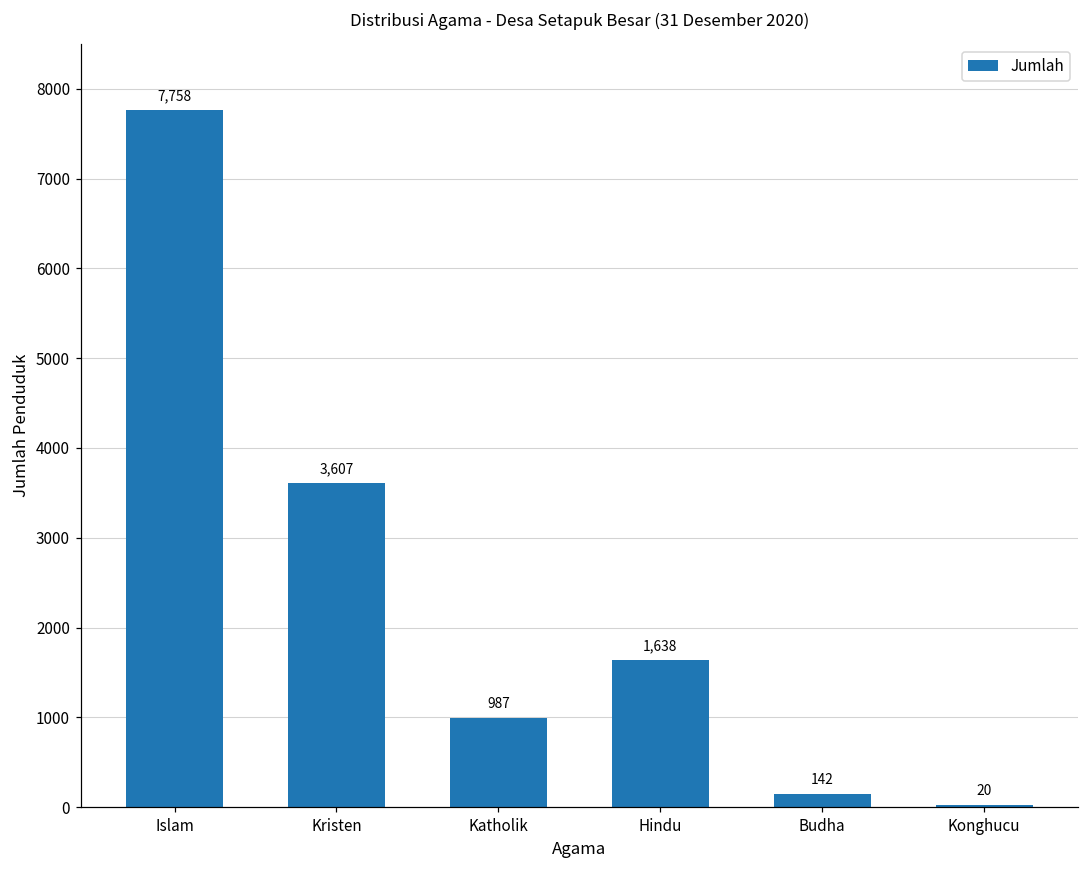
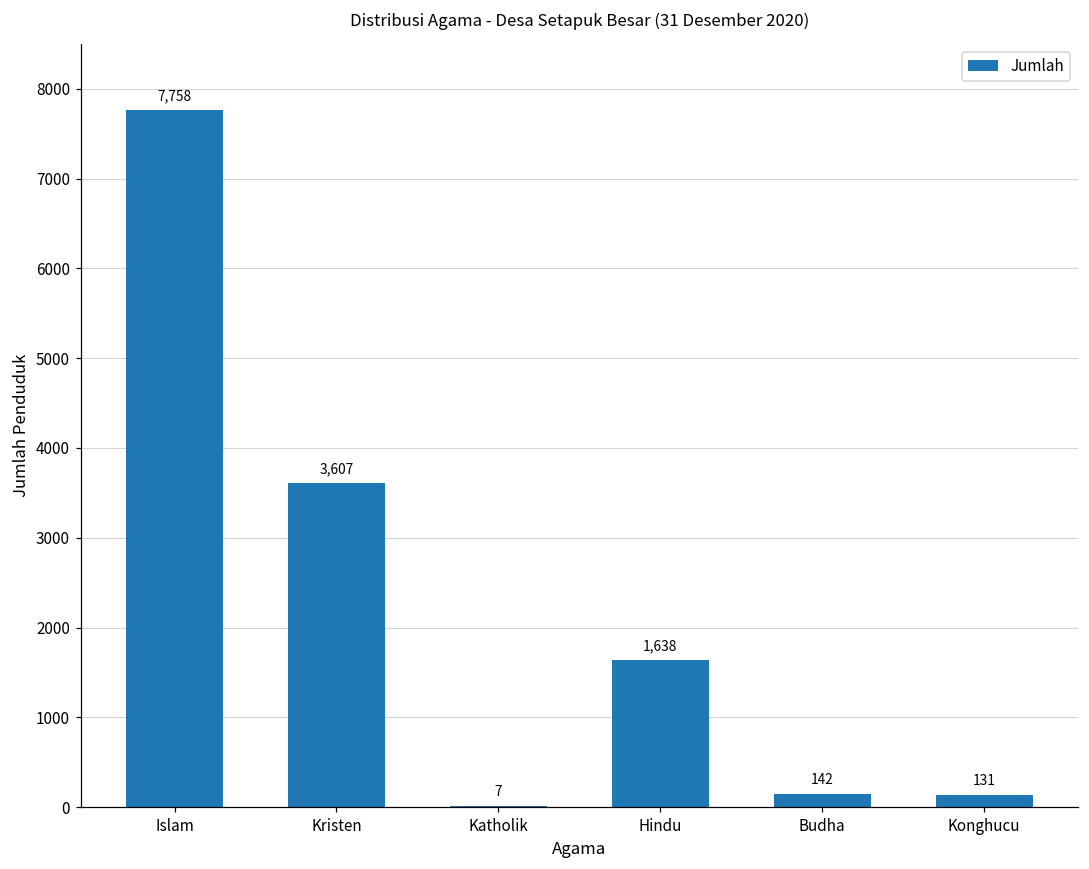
  {
    "Islam": "7,758",
    "Kristen": "3,607",
-   "Katholik": "987",
+   "Katholik": "7",
    "Hindu": "1,638",
    "Budha": "142",
-   "Konghucu": "20"
+   "Konghucu": "131"
  }
